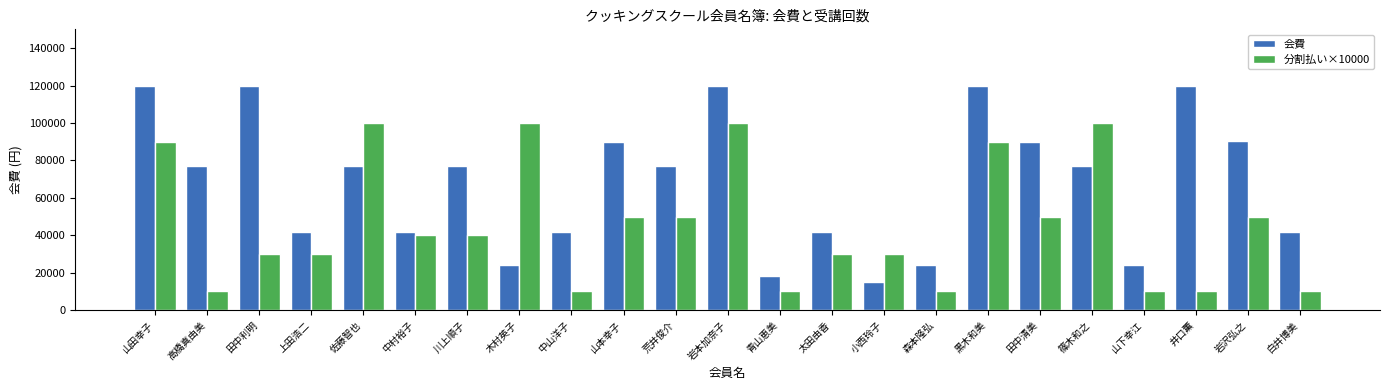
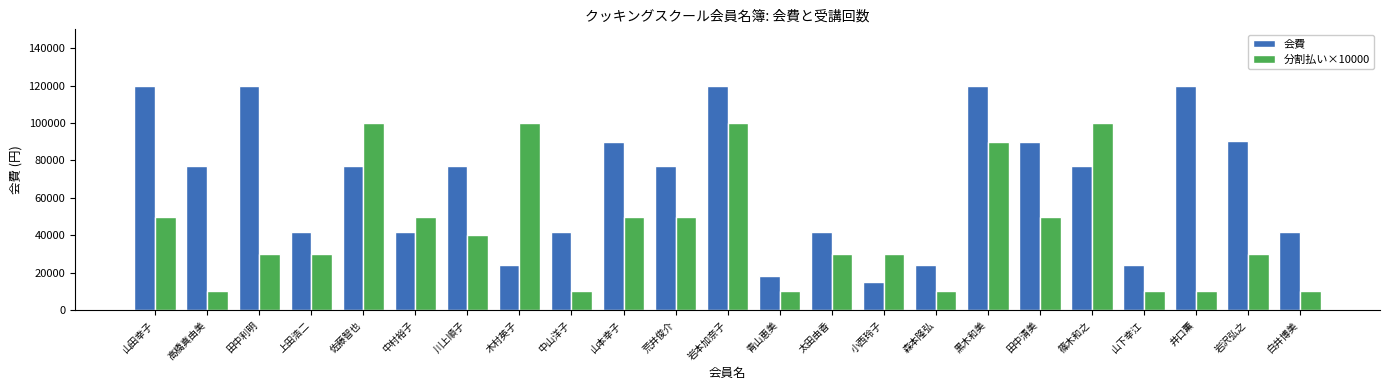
  {
    "会費": {
      "山田幸子": 120000,
      "高橋真由美": 77000,
      "田中利明": 120000,
      "上田浩二": 42000,
      "佐藤智也": 77000,
      "中村裕子": 42000,
      "川上順子": 77000,
      "木村英子": 24000,
      "中山洋子": 42000,
      "山本幸子": 90000,
      "荒井俊介": 77000,
      "岩本加奈子": 120000,
      "青山恵美": 18000,
      "太田由香": 42000,
      "小西玲子": 15000,
      "森本隆弘": 24000,
      "黒木和美": 120000,
      "田中清美": 90000,
      "篠木和之": 77000,
      "山下幸江": 24000,
      "井口薫": 120000,
      "岩沢弘之": 90000,
      "白井博美": 42000
    },
    "分割払い×10000": {
-     "山田幸子": 90000,
+     "山田幸子": 50000,
      "高橋真由美": 10000,
      "田中利明": 30000,
      "上田浩二": 30000,
      "佐藤智也": 100000,
-     "中村裕子": 40000,
+     "中村裕子": 50000,
      "川上順子": 40000,
      "木村英子": 100000,
      "中山洋子": 10000,
      "山本幸子": 50000,
      "荒井俊介": 50000,
      "岩本加奈子": 100000,
      "青山恵美": 10000,
      "太田由香": 30000,
      "小西玲子": 30000,
      "森本隆弘": 10000,
      "黒木和美": 90000,
      "田中清美": 50000,
      "篠木和之": 100000,
      "山下幸江": 10000,
      "井口薫": 10000,
-     "岩沢弘之": 50000,
+     "岩沢弘之": 30000,
      "白井博美": 10000
    }
  }
